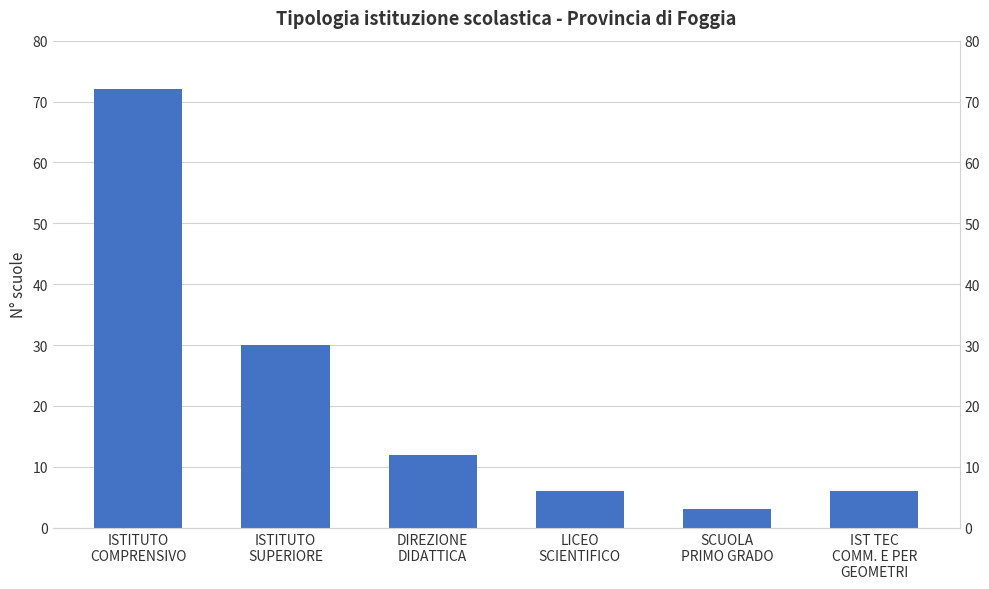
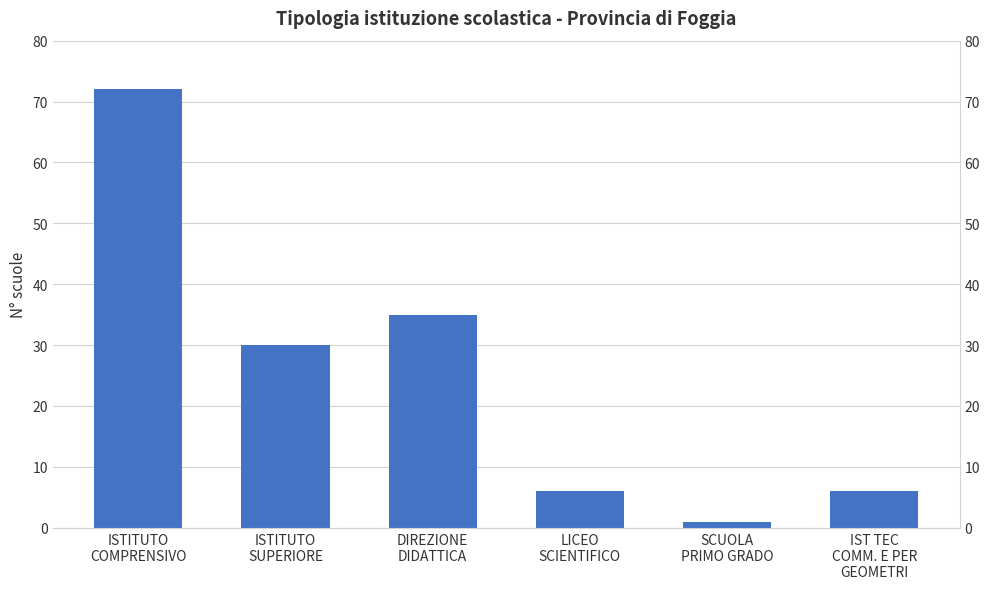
  {
    "ISTITUTO COMPRENSIVO": 72,
    "ISTITUTO SUPERIORE": 30,
-   "DIREZIONE DIDATTICA": 12,
+   "DIREZIONE DIDATTICA": 35,
    "LICEO SCIENTIFICO": 6,
-   "SCUOLA PRIMO GRADO": 3,
+   "SCUOLA PRIMO GRADO": 1,
    "IST TEC COMM. E PER GEOMETRI": 6
  }
